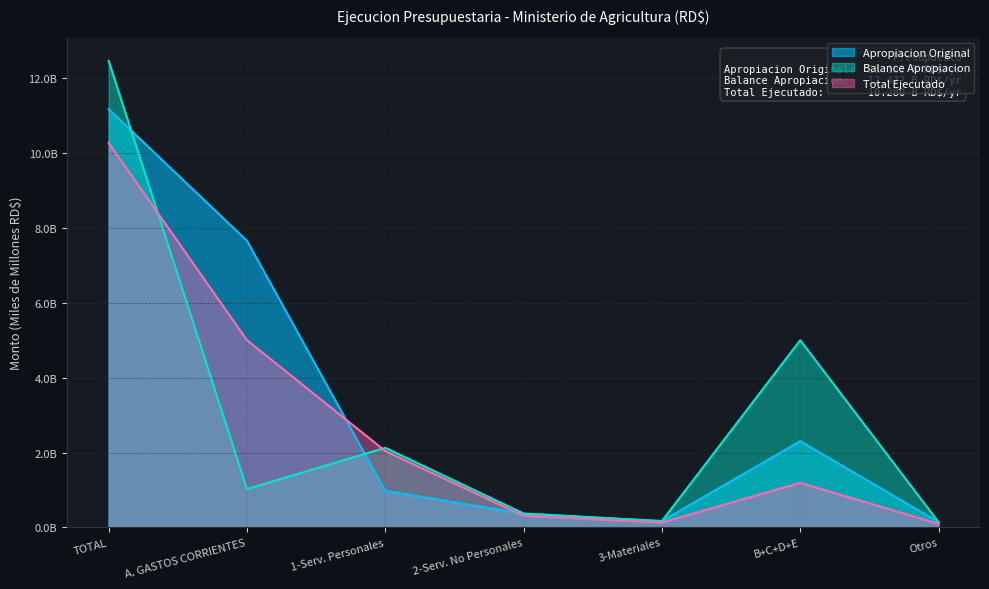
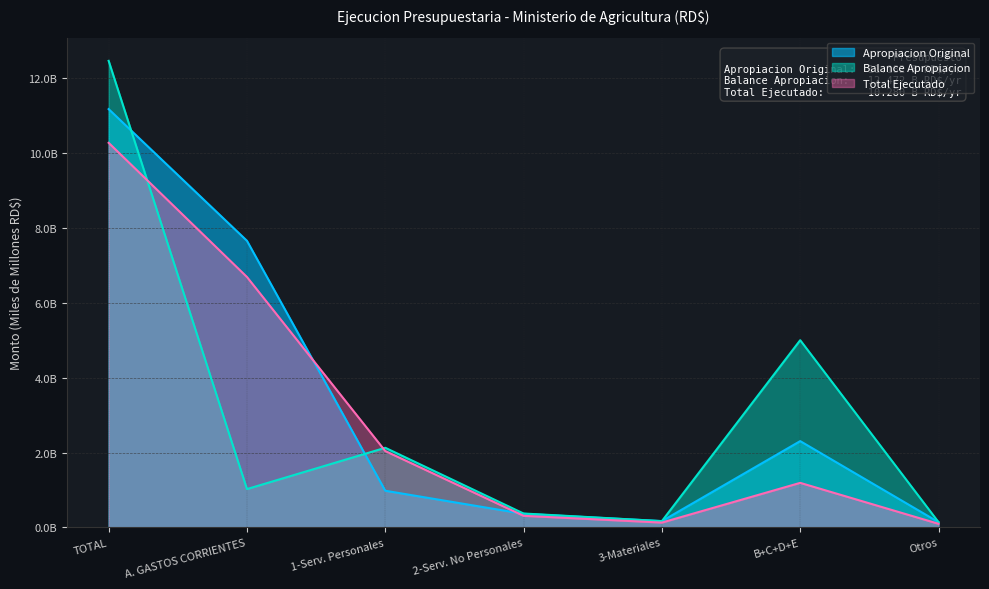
  {
    "Apropiacion Original": {
      "TOTAL": 11200000000,
      "A. GASTOS CORRIENTES": 7700000000,
      "1-Serv. Personales": 1000000000,
      "B+C+D+E": 2300000000
    },
    "Balance Apropiacion": {
      "TOTAL": 12500000000,
      "A. GASTOS CORRIENTES": 1000000000,
      "1-Serv. Personales": 2100000000,
      "B+C+D+E": 5000000000
    },
    "Total Ejecutado": {
      "TOTAL": 10300000000,
-     "A. GASTOS CORRIENTES": 5000000000,
+     "A. GASTOS CORRIENTES": 6700000000,
      "1-Serv. Personales": 2000000000,
      "B+C+D+E": 1200000000
    }
  }
